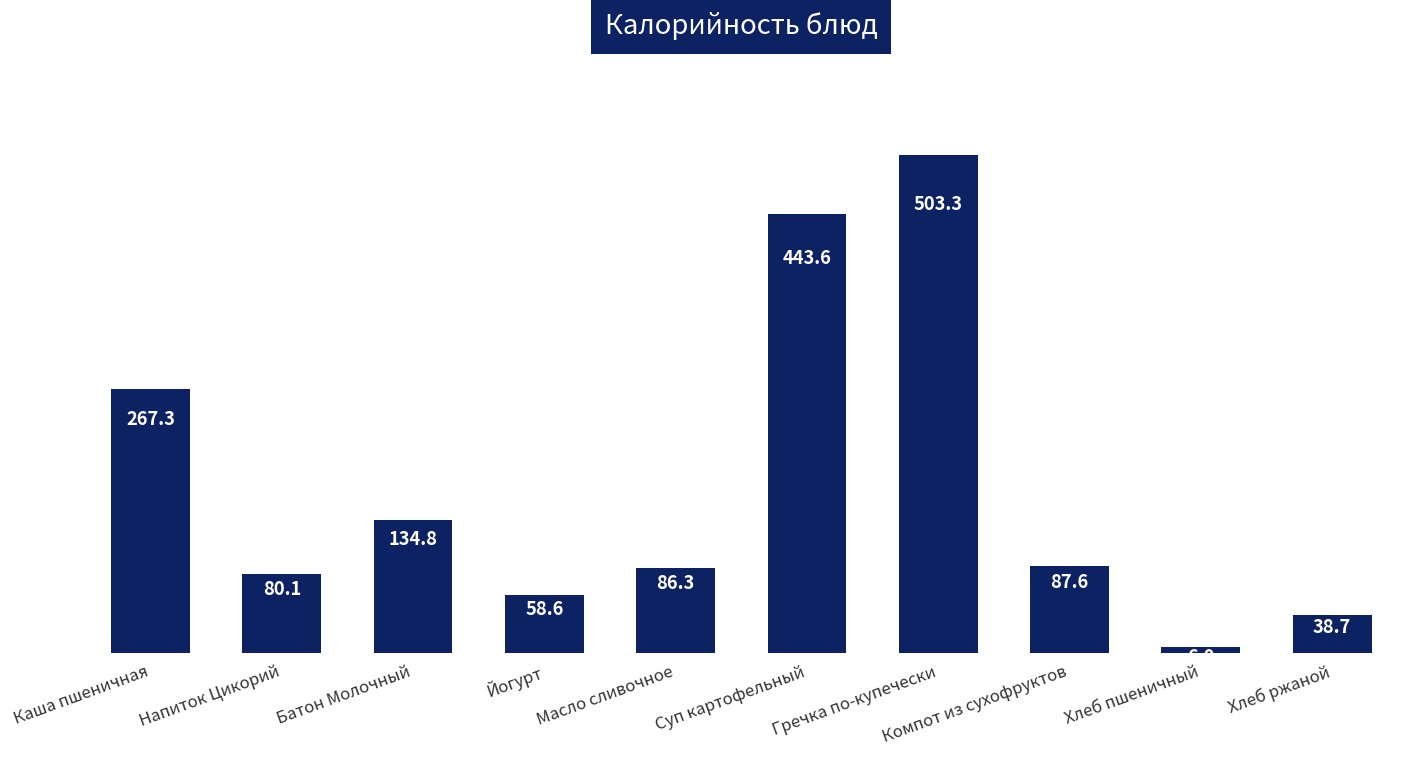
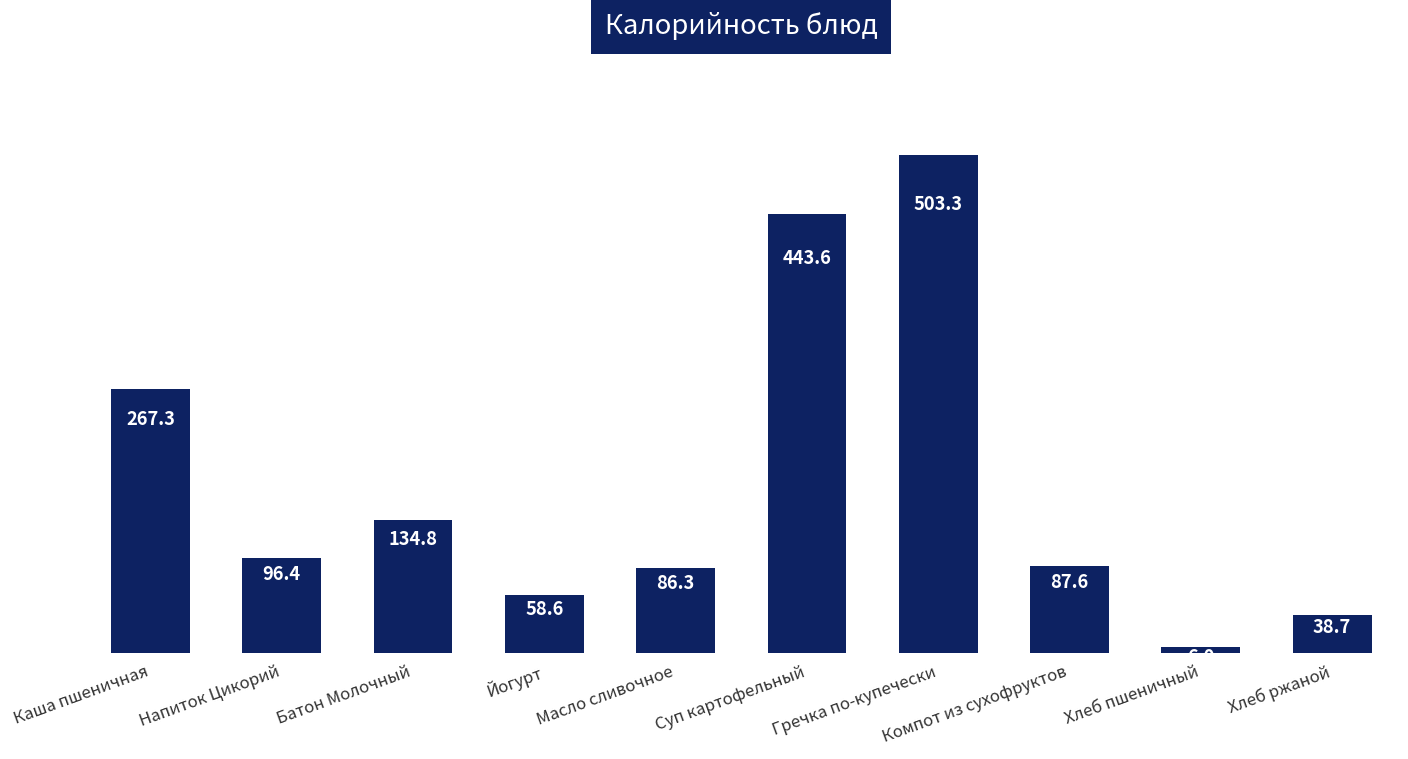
  {
    "Каша пшеничная": 267.3,
-   "Напиток Цикорий": 80.1,
+   "Напиток Цикорий": 96.4,
    "Батон Молочный": 134.8,
    "Йогурт": 58.6,
    "Масло сливочное": 86.3,
    "Суп картофельный": 443.6,
    "Гречка по-купечески": 503.3,
    "Компот из сухофруктов": 87.6,
    "Хлеб ржаной": 38.7
  }
